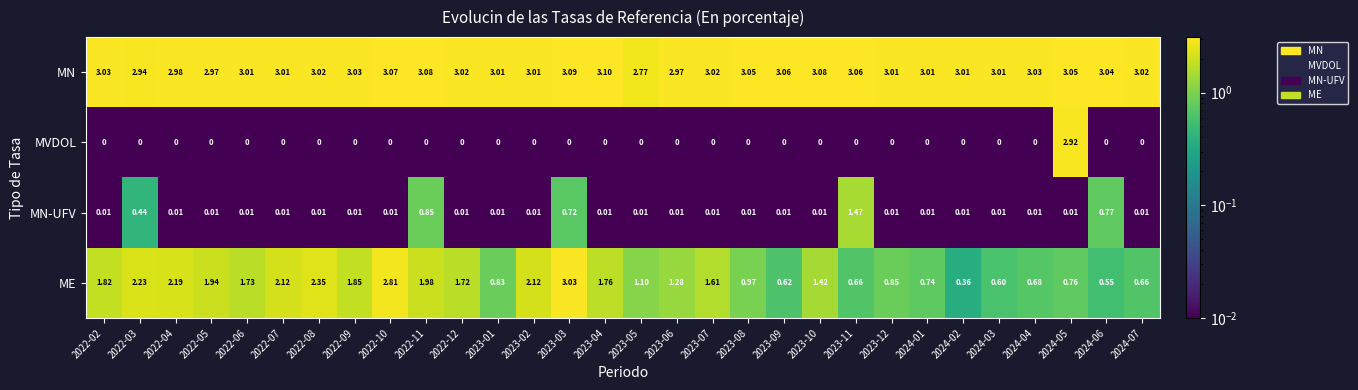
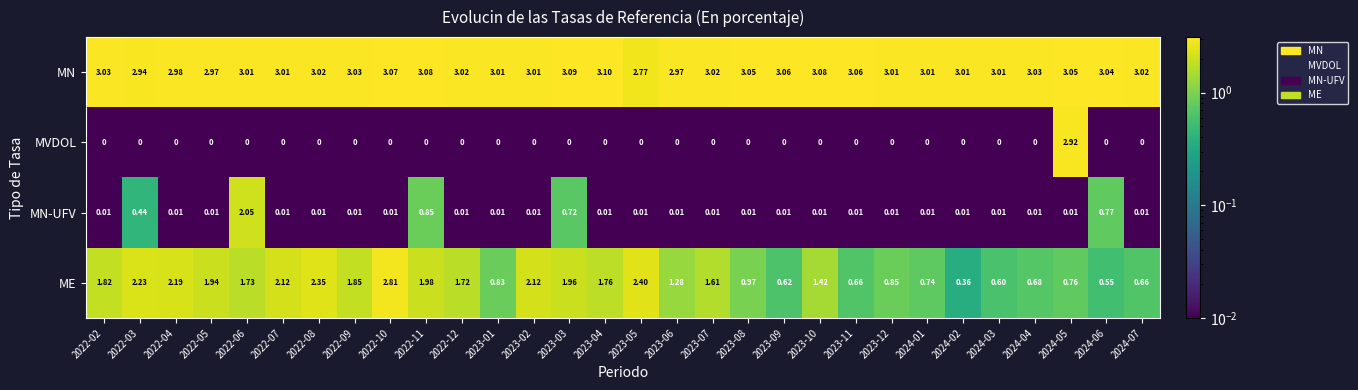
  {
    "MN": {
      "2022-02": 3.03,
      "2022-03": 2.94,
      "2022-04": 2.98,
      "2022-05": 2.97,
      "2022-06": 3.01,
      "2022-07": 3.01,
      "2022-08": 3.02,
      "2022-09": 3.03,
      "2022-10": 3.07,
      "2022-11": 3.08,
      "2022-12": 3.02,
      "2023-01": 3.01,
      "2023-02": 3.01,
      "2023-03": 3.09,
      "2023-04": 3.10,
      "2023-05": 2.77,
      "2023-06": 2.97,
      "2023-07": 3.02,
      "2023-08": 3.05,
      "2023-09": 3.06,
      "2023-10": 3.08,
      "2023-11": 3.06,
      "2023-12": 3.01,
      "2024-01": 3.01,
      "2024-02": 3.01,
      "2024-03": 3.01,
      "2024-04": 3.03,
      "2024-05": 3.05,
      "2024-06": 3.04,
      "2024-07": 3.02
    },
    "MVDOL": {
      "2022-02": 0,
      "2022-03": 0,
      "2022-04": 0,
      "2022-05": 0,
      "2022-06": 0,
      "2022-07": 0,
      "2022-08": 0,
      "2022-09": 0,
      "2022-10": 0,
      "2022-11": 0,
      "2022-12": 0,
      "2023-01": 0,
      "2023-02": 0,
      "2023-03": 0,
      "2023-04": 0,
      "2023-05": 0,
      "2023-06": 0,
      "2023-07": 0,
      "2023-08": 0,
      "2023-09": 0,
      "2023-10": 0,
      "2023-11": 0,
      "2023-12": 0,
      "2024-01": 0,
      "2024-02": 0,
      "2024-03": 0,
      "2024-04": 0,
      "2024-05": 2.92,
      "2024-06": 0,
      "2024-07": 0
    },
    "MN-UFV": {
      "2022-02": 0.01,
      "2022-03": 0.44,
      "2022-04": 0.01,
      "2022-05": 0.01,
-     "2022-06": 0.01,
+     "2022-06": 2.05,
      "2022-07": 0.01,
      "2022-08": 0.01,
      "2022-09": 0.01,
      "2022-10": 0.01,
      "2022-11": 0.85,
      "2022-12": 0.01,
      "2023-01": 0.01,
      "2023-02": 0.01,
      "2023-03": 0.72,
      "2023-04": 0.01,
      "2023-05": 0.01,
      "2023-06": 0.01,
      "2023-07": 0.01,
      "2023-08": 0.01,
      "2023-09": 0.01,
      "2023-10": 0.01,
-     "2023-11": 1.47,
+     "2023-11": 0.01,
      "2023-12": 0.01,
      "2024-01": 0.01,
      "2024-02": 0.01,
      "2024-03": 0.01,
      "2024-04": 0.01,
      "2024-05": 0.01,
      "2024-06": 0.77,
      "2024-07": 0.01
    },
    "ME": {
      "2022-02": 1.82,
      "2022-03": 2.23,
      "2022-04": 2.19,
      "2022-05": 1.94,
      "2022-06": 1.73,
      "2022-07": 2.12,
      "2022-08": 2.35,
      "2022-09": 1.85,
      "2022-10": 2.81,
      "2022-11": 1.98,
      "2022-12": 1.72,
      "2023-01": 0.83,
      "2023-02": 2.12,
-     "2023-03": 3.03,
+     "2023-03": 1.96,
      "2023-04": 1.76,
-     "2023-05": 1.10,
+     "2023-05": 2.40,
      "2023-06": 1.28,
      "2023-07": 1.61,
      "2023-08": 0.97,
      "2023-09": 0.62,
      "2023-10": 1.42,
      "2023-11": 0.66,
      "2023-12": 0.85,
      "2024-01": 0.74,
      "2024-02": 0.36,
      "2024-03": 0.60,
      "2024-04": 0.68,
      "2024-05": 0.76,
      "2024-06": 0.55,
      "2024-07": 0.66
    }
  }
